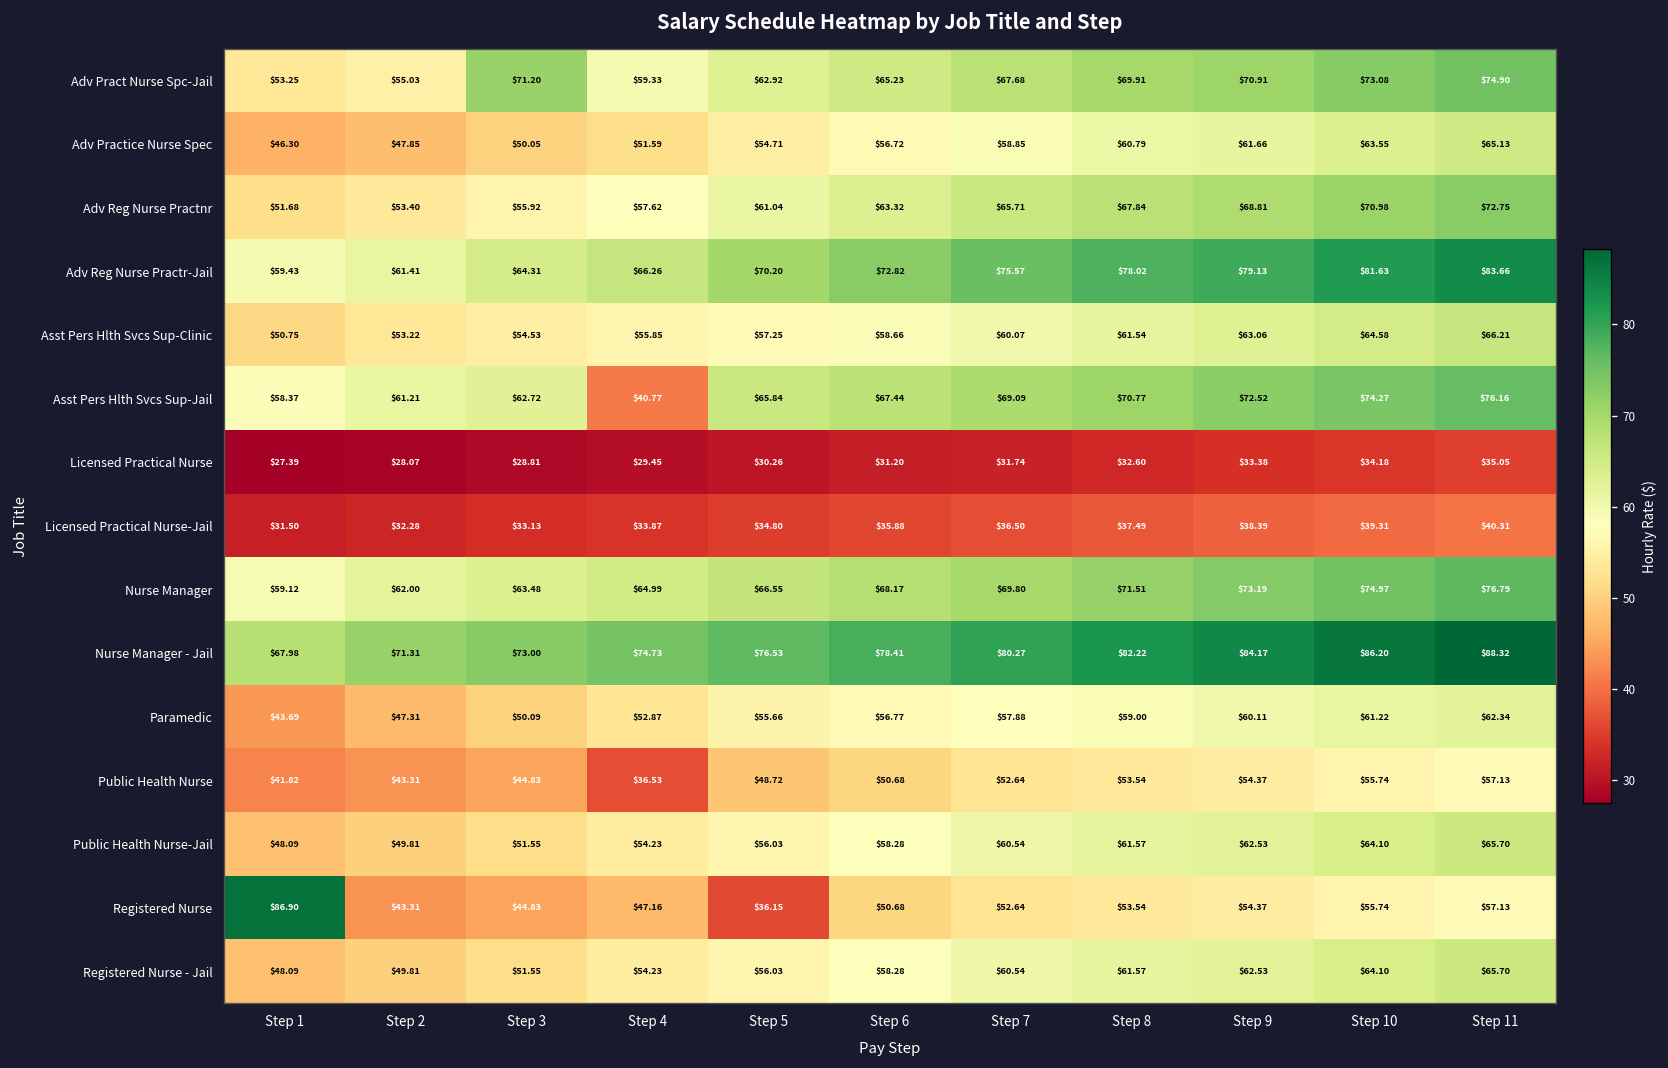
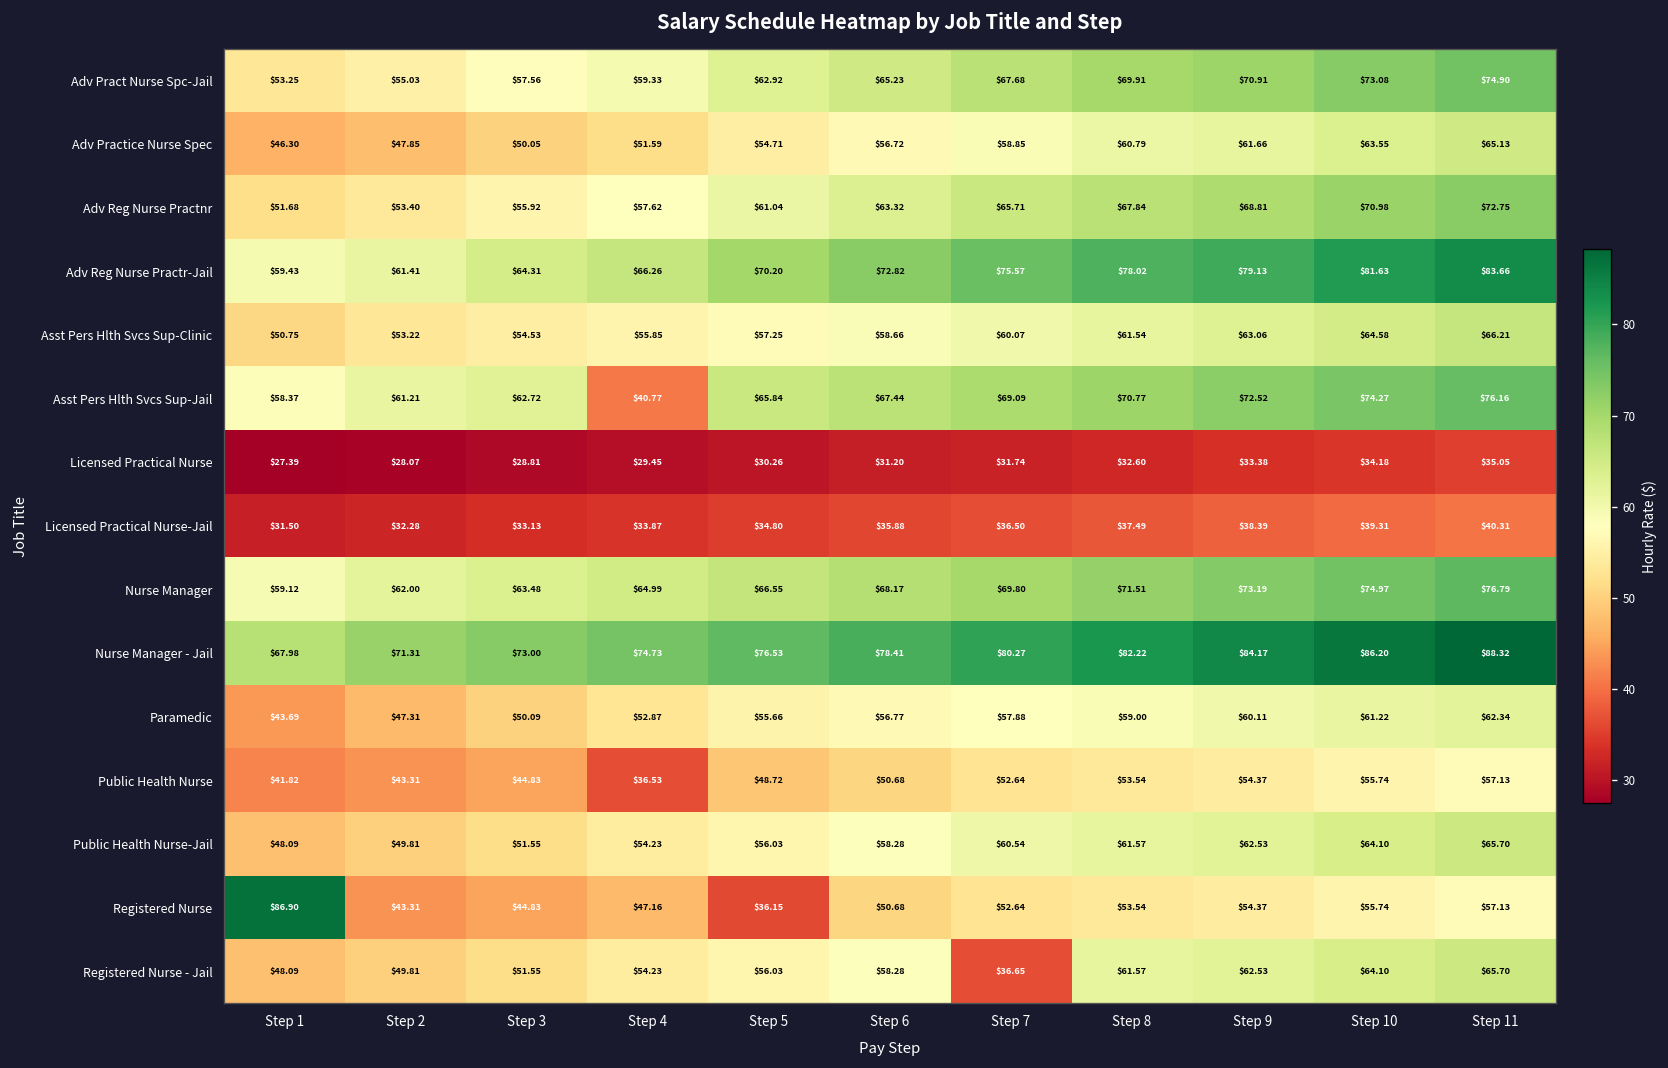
  {
    "Adv Pract Nurse Spc-Jail": {
      "Step 1": "$53.25",
      "Step 2": "$55.03",
-     "Step 3": "$71.20",
+     "Step 3": "$57.56",
      "Step 4": "$59.33",
      "Step 5": "$62.92",
      "Step 6": "$65.23",
      "Step 7": "$67.68",
      "Step 8": "$69.91",
      "Step 9": "$70.91",
      "Step 10": "$73.08",
      "Step 11": "$74.90"
    },
    "Adv Practice Nurse Spec": {
      "Step 1": "$46.30",
      "Step 2": "$47.85",
      "Step 3": "$50.05",
      "Step 4": "$51.59",
      "Step 5": "$54.71",
      "Step 6": "$56.72",
      "Step 7": "$58.85",
      "Step 8": "$60.79",
      "Step 9": "$61.66",
      "Step 10": "$63.55",
      "Step 11": "$65.13"
    },
    "Adv Reg Nurse Practnr": {
      "Step 1": "$51.68",
      "Step 2": "$53.40",
      "Step 3": "$55.92",
      "Step 4": "$57.62",
      "Step 5": "$61.04",
      "Step 6": "$63.32",
      "Step 7": "$65.71",
      "Step 8": "$67.84",
      "Step 9": "$68.81",
      "Step 10": "$70.98",
      "Step 11": "$72.75"
    },
    "Adv Reg Nurse Practr-Jail": {
      "Step 1": "$59.43",
      "Step 2": "$61.41",
      "Step 3": "$64.31",
      "Step 4": "$66.26",
      "Step 5": "$70.20",
      "Step 6": "$72.82",
      "Step 7": "$75.57",
      "Step 8": "$78.02",
      "Step 9": "$79.13",
      "Step 10": "$81.63",
      "Step 11": "$83.66"
    },
    "Asst Pers Hlth Svcs Sup-Clinic": {
      "Step 1": "$50.75",
      "Step 2": "$53.22",
      "Step 3": "$54.53",
      "Step 4": "$55.85",
      "Step 5": "$57.25",
      "Step 6": "$58.66",
      "Step 7": "$60.07",
      "Step 8": "$61.54",
      "Step 9": "$63.06",
      "Step 10": "$64.58",
      "Step 11": "$66.21"
    },
    "Asst Pers Hlth Svcs Sup-Jail": {
      "Step 1": "$58.37",
      "Step 2": "$61.21",
      "Step 3": "$62.72",
      "Step 4": "$40.77",
      "Step 5": "$65.84",
      "Step 6": "$67.44",
      "Step 7": "$69.09",
      "Step 8": "$70.77",
      "Step 9": "$72.52",
      "Step 10": "$74.27",
      "Step 11": "$76.16"
    },
    "Licensed Practical Nurse": {
      "Step 1": "$27.39",
      "Step 2": "$28.07",
      "Step 3": "$28.81",
      "Step 4": "$29.45",
      "Step 5": "$30.26",
      "Step 6": "$31.20",
      "Step 7": "$31.74",
      "Step 8": "$32.60",
      "Step 9": "$33.38",
      "Step 10": "$34.18",
      "Step 11": "$35.05"
    },
    "Licensed Practical Nurse-Jail": {
      "Step 1": "$31.50",
      "Step 2": "$32.28",
      "Step 3": "$33.13",
      "Step 4": "$33.87",
      "Step 5": "$34.80",
      "Step 6": "$35.88",
      "Step 7": "$36.50",
      "Step 8": "$37.49",
      "Step 9": "$38.39",
      "Step 10": "$39.31",
      "Step 11": "$40.31"
    },
    "Nurse Manager": {
      "Step 1": "$59.12",
      "Step 2": "$62.00",
      "Step 3": "$63.48",
      "Step 4": "$64.99",
      "Step 5": "$66.55",
      "Step 6": "$68.17",
      "Step 7": "$69.80",
      "Step 8": "$71.51",
      "Step 9": "$73.19",
      "Step 10": "$74.97",
      "Step 11": "$76.79"
    },
    "Nurse Manager - Jail": {
      "Step 1": "$67.98",
      "Step 2": "$71.31",
      "Step 3": "$73.00",
      "Step 4": "$74.73",
      "Step 5": "$76.53",
      "Step 6": "$78.41",
      "Step 7": "$80.27",
      "Step 8": "$82.22",
      "Step 9": "$84.17",
      "Step 10": "$86.20",
      "Step 11": "$88.32"
    },
    "Paramedic": {
      "Step 1": "$43.69",
      "Step 2": "$47.31",
      "Step 3": "$50.09",
      "Step 4": "$52.87",
      "Step 5": "$55.66",
      "Step 6": "$56.77",
      "Step 7": "$57.88",
      "Step 8": "$59.00",
      "Step 9": "$60.11",
      "Step 10": "$61.22",
      "Step 11": "$62.34"
    },
    "Public Health Nurse": {
      "Step 1": "$41.82",
      "Step 2": "$43.31",
      "Step 3": "$44.83",
      "Step 4": "$36.53",
      "Step 5": "$48.72",
      "Step 6": "$50.68",
      "Step 7": "$52.64",
      "Step 8": "$53.54",
      "Step 9": "$54.37",
      "Step 10": "$55.74",
      "Step 11": "$57.13"
    },
    "Public Health Nurse-Jail": {
      "Step 1": "$48.09",
      "Step 2": "$49.81",
      "Step 3": "$51.55",
      "Step 4": "$54.23",
      "Step 5": "$56.03",
      "Step 6": "$58.28",
      "Step 7": "$60.54",
      "Step 8": "$61.57",
      "Step 9": "$62.53",
      "Step 10": "$64.10",
      "Step 11": "$65.70"
    },
    "Registered Nurse": {
      "Step 1": "$86.90",
      "Step 2": "$43.31",
      "Step 3": "$44.83",
      "Step 4": "$47.16",
      "Step 5": "$36.15",
      "Step 6": "$50.68",
      "Step 7": "$52.64",
      "Step 8": "$53.54",
      "Step 9": "$54.37",
      "Step 10": "$55.74",
      "Step 11": "$57.13"
    },
    "Registered Nurse - Jail": {
      "Step 1": "$48.09",
      "Step 2": "$49.81",
      "Step 3": "$51.55",
      "Step 4": "$54.23",
      "Step 5": "$56.03",
      "Step 6": "$58.28",
-     "Step 7": "$60.54",
+     "Step 7": "$36.65",
      "Step 8": "$61.57",
      "Step 9": "$62.53",
      "Step 10": "$64.10",
      "Step 11": "$65.70"
    }
  }
